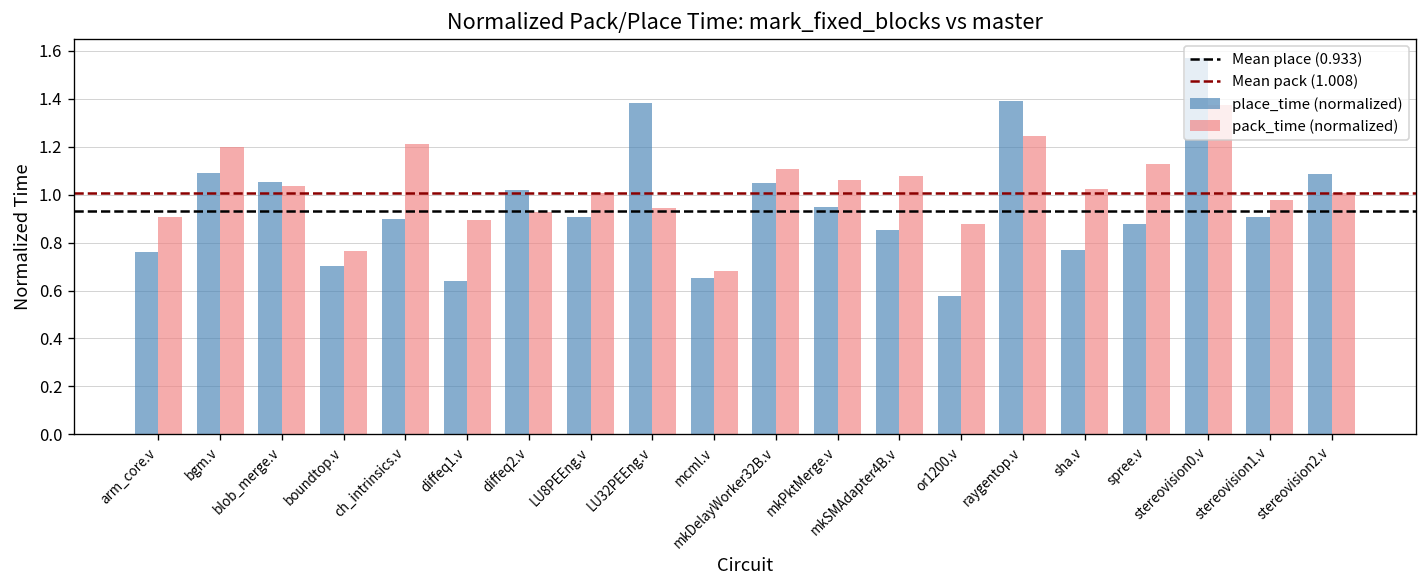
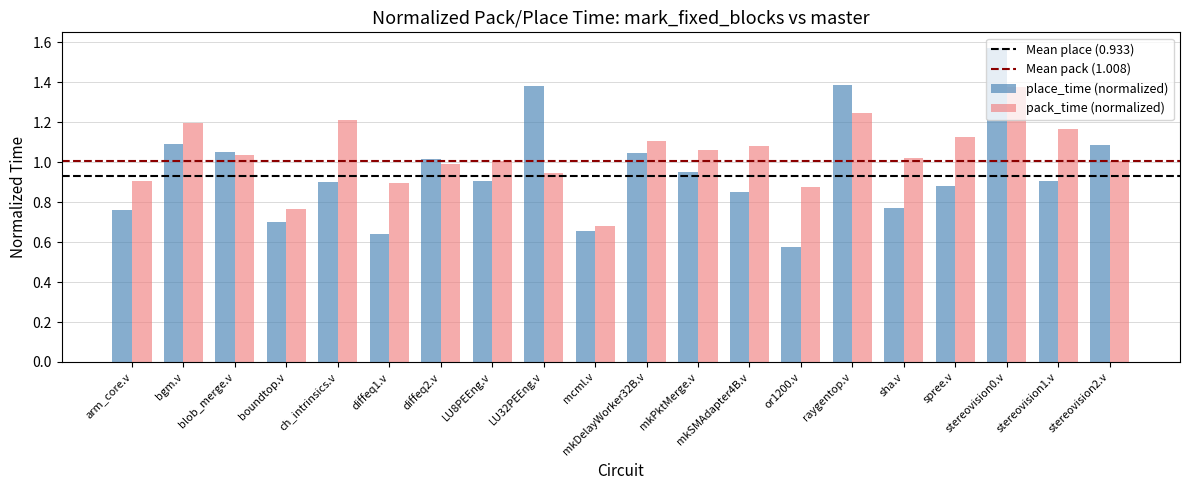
  {
    "place_time (normalized)": {
      "arm_core.v": 0.76,
      "bgm.v": 1.09,
      "blob_merge.v": 1.05,
      "boundtop.v": 0.70,
      "ch_intrinsics.v": 0.90,
      "diffeq1.v": 0.64,
      "diffeq2.v": 1.02,
      "LU8PEEng.v": 0.91,
      "LU32PEEng.v": 1.38,
      "mcml.v": 0.65,
      "mkDelayWorker32B.v": 1.05,
      "mkPktMerge.v": 0.95,
      "mkSMAdapter4B.v": 0.85,
      "or1200.v": 0.58,
      "raygentop.v": 1.39,
      "sha.v": 0.77,
      "spree.v": 0.88,
      "stereovision1.v": 0.91,
      "stereovision2.v": 1.09
    },
    "pack_time (normalized)": {
      "arm_core.v": 0.91,
      "bgm.v": 1.20,
      "blob_merge.v": 1.03,
      "boundtop.v": 0.77,
      "ch_intrinsics.v": 1.21,
      "diffeq1.v": 0.90,
-     "diffeq2.v": 0.93,
+     "diffeq2.v": 0.99,
      "LU8PEEng.v": 1.01,
      "LU32PEEng.v": 0.95,
      "mcml.v": 0.68,
      "mkDelayWorker32B.v": 1.11,
      "mkPktMerge.v": 1.06,
      "mkSMAdapter4B.v": 1.08,
      "or1200.v": 0.88,
      "raygentop.v": 1.25,
      "sha.v": 1.02,
      "spree.v": 1.13,
-     "stereovision1.v": 0.98,
+     "stereovision1.v": 1.17,
      "stereovision2.v": 1.01
    }
  }
